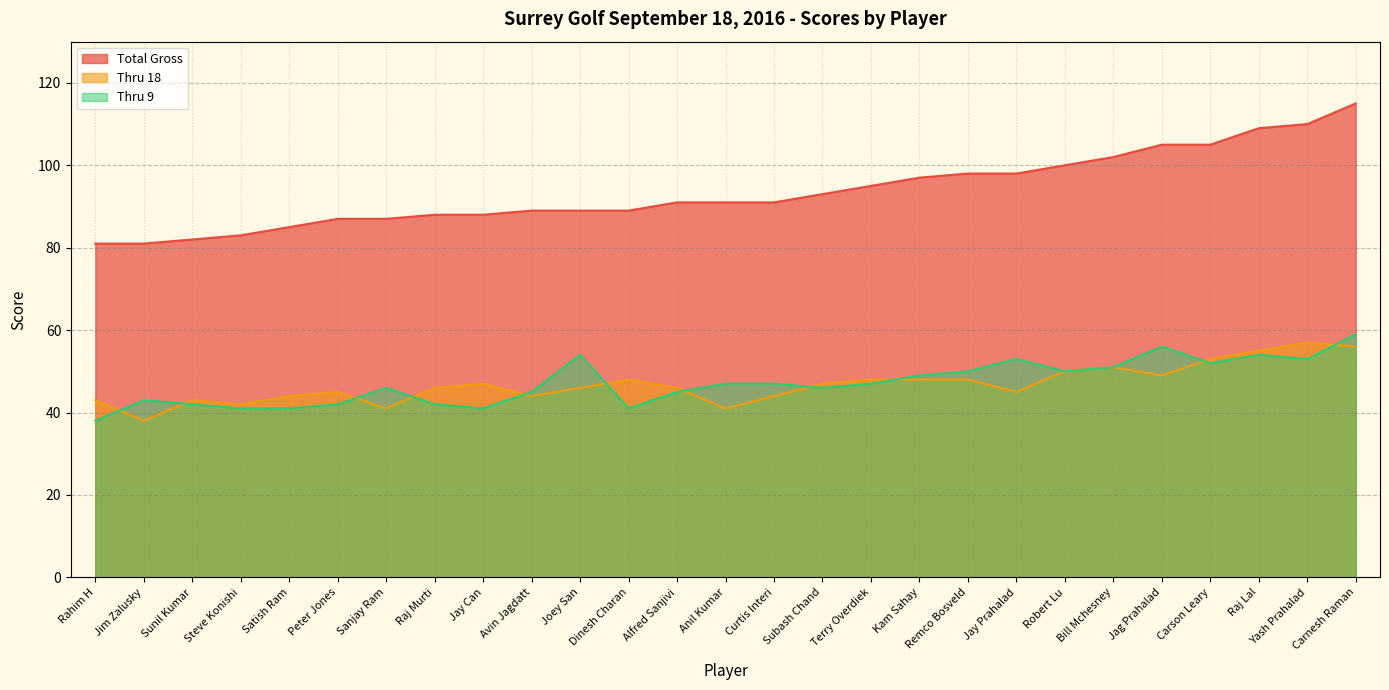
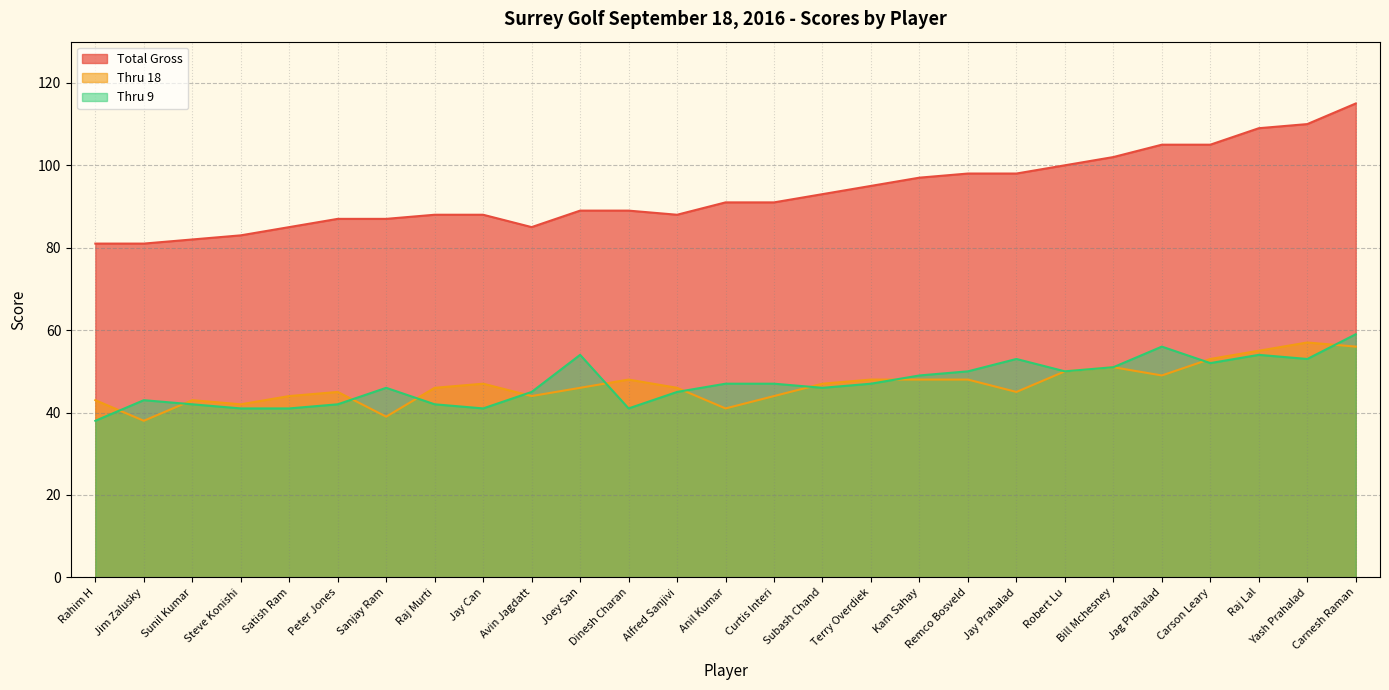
  {
    "Total Gross": {
      "Rahim H": 81,
      "Jim Zalusky": 81,
      "Sunil Kumar": 82,
      "Steve Konishi": 83,
      "Satish Ram": 85,
      "Peter Jones": 87,
      "Sanjay Ram": 87,
      "Raj Murti": 88,
      "Jay Can": 88,
-     "Avin Jagdatt": 89,
+     "Avin Jagdatt": 85,
      "Joey San": 89,
      "Dinesh Charan": 89,
-     "Alfred Sanjivi": 91,
+     "Alfred Sanjivi": 88,
      "Anil Kumar": 91,
      "Curtis Interi": 91,
      "Subash Chand": 93,
      "Terry Overdiek": 95,
      "Kam Sahay": 97,
      "Remco Bosveld": 98,
      "Jay Prahalad": 98,
      "Robert Lu": 100,
      "Bill Mchesney": 102,
      "Jag Prahalad": 105,
      "Carson Leary": 105,
      "Raj Lal": 109,
      "Yash Prahalad": 110,
      "Carnesh Raman": 115
    },
    "Thru 18": {
      "Rahim H": 43,
      "Jim Zalusky": 38,
      "Sunil Kumar": 43,
      "Steve Konishi": 42,
      "Satish Ram": 44,
      "Peter Jones": 45,
-     "Sanjay Ram": 41,
+     "Sanjay Ram": 39,
      "Raj Murti": 46,
      "Jay Can": 47,
      "Avin Jagdatt": 44,
      "Joey San": 46,
      "Dinesh Charan": 48,
      "Alfred Sanjivi": 46,
      "Anil Kumar": 41,
      "Curtis Interi": 44,
      "Subash Chand": 47,
      "Terry Overdiek": 48,
      "Kam Sahay": 48,
      "Remco Bosveld": 48,
      "Jay Prahalad": 45,
      "Jag Prahalad": 49,
      "Carson Leary": 53,
      "Raj Lal": 55,
      "Yash Prahalad": 57,
      "Carnesh Raman": 56
    },
    "Thru 9": {
      "Rahim H": 38,
      "Jim Zalusky": 43,
      "Sunil Kumar": 42,
      "Steve Konishi": 41,
      "Satish Ram": 41,
      "Peter Jones": 42,
      "Sanjay Ram": 46,
      "Raj Murti": 42,
      "Jay Can": 41,
      "Avin Jagdatt": 45,
      "Joey San": 54,
      "Dinesh Charan": 41,
      "Alfred Sanjivi": 45,
      "Anil Kumar": 47,
      "Curtis Interi": 47,
      "Subash Chand": 46,
      "Terry Overdiek": 47,
      "Kam Sahay": 49,
      "Remco Bosveld": 50,
      "Jay Prahalad": 53,
      "Jag Prahalad": 56,
      "Carson Leary": 52,
      "Raj Lal": 54,
      "Yash Prahalad": 53,
      "Carnesh Raman": 59
    }
  }
